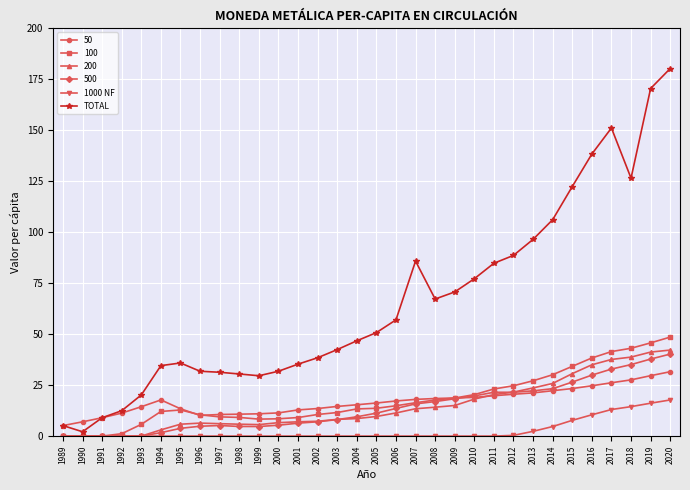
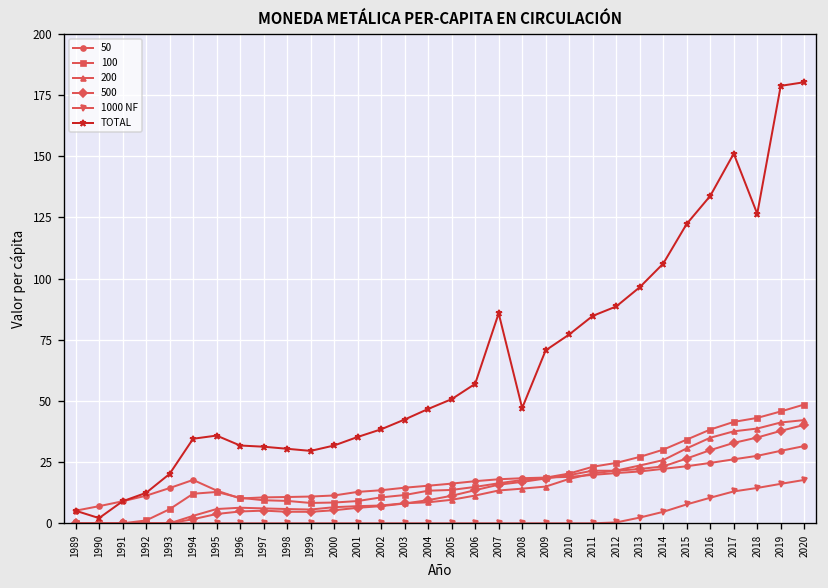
  {
    "TOTAL": {
      "1990": 2,
      "1993": 20,
      "1994": 35,
      "1995": 36,
      "1996": 32,
      "1997": 31,
      "1998": 30,
      "1999": 30,
      "2000": 32,
      "2001": 35,
      "2002": 38,
      "2003": 42,
      "2004": 47,
      "2005": 51,
      "2006": 57,
      "2007": 86,
-     "2008": 67,
+     "2008": 47,
      "2009": 71,
      "2010": 77,
      "2011": 85,
      "2012": 89,
      "2013": 96,
      "2014": 106,
      "2015": 122,
-     "2016": 138,
+     "2016": 134,
      "2017": 151,
      "2018": 127,
-     "2019": 170,
+     "2019": 179,
      "2020": 180
    }
  }
